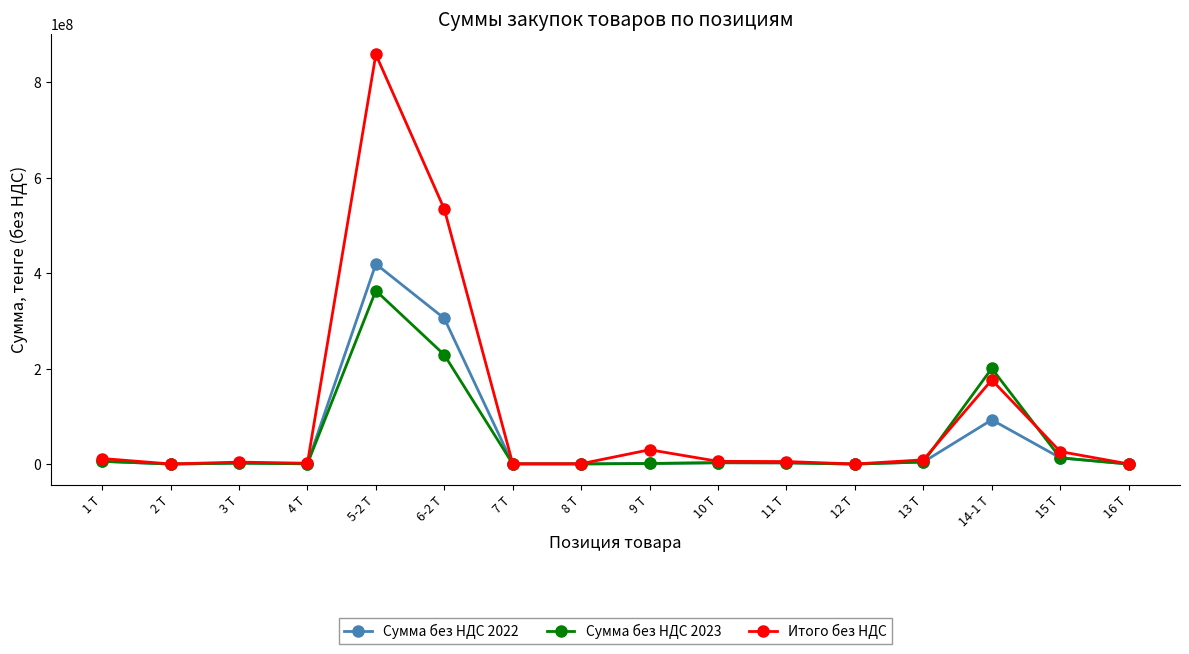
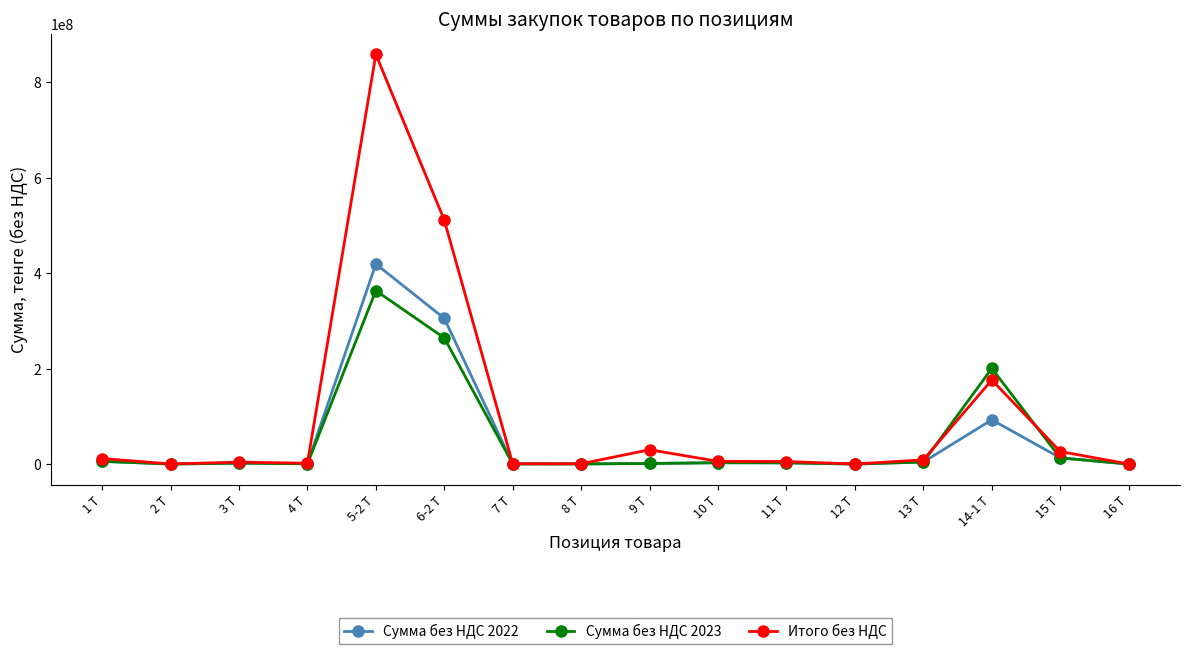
  {
    "Сумма без НДС 2022": {
      "5-2 Т": 420000000,
      "6-2 Т": 310000000,
      "14-1 Т": 90000000
    },
    "Сумма без НДС 2023": {
      "5-2 Т": 360000000,
-     "6-2 Т": 230000000,
+     "6-2 Т": 260000000,
      "14-1 Т": 200000000
    },
    "Итого без НДС": {
      "1 Т": 10000000,
      "5-2 Т": 860000000,
-     "6-2 Т": 530000000,
+     "6-2 Т": 510000000,
      "9 Т": 30000000,
      "14-1 Т": 180000000,
      "15 Т": 30000000
    }
  }
